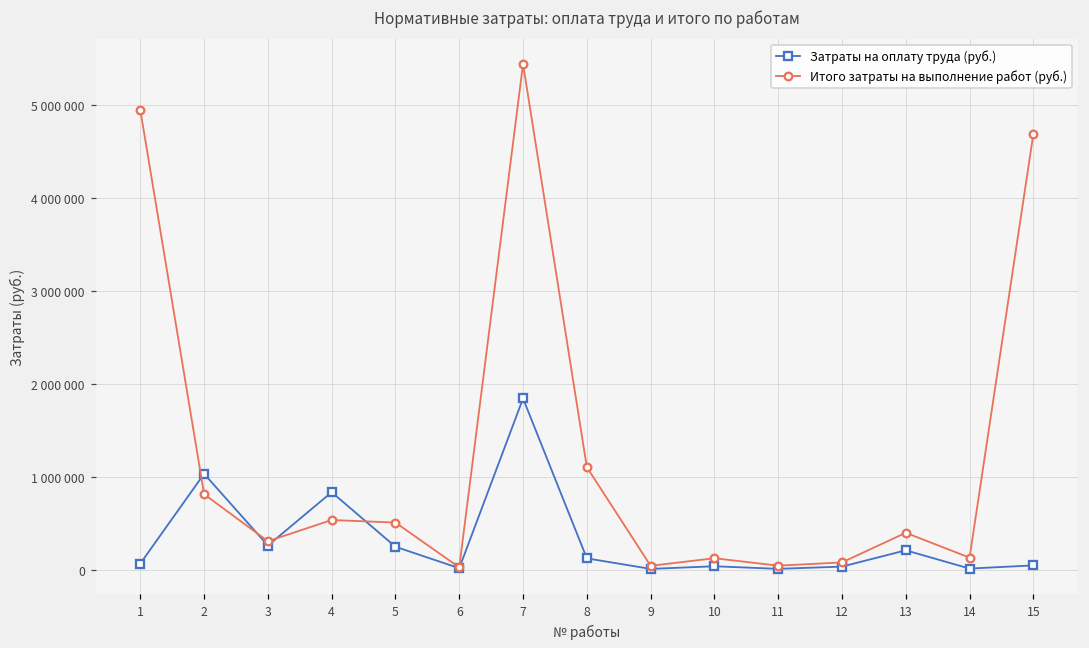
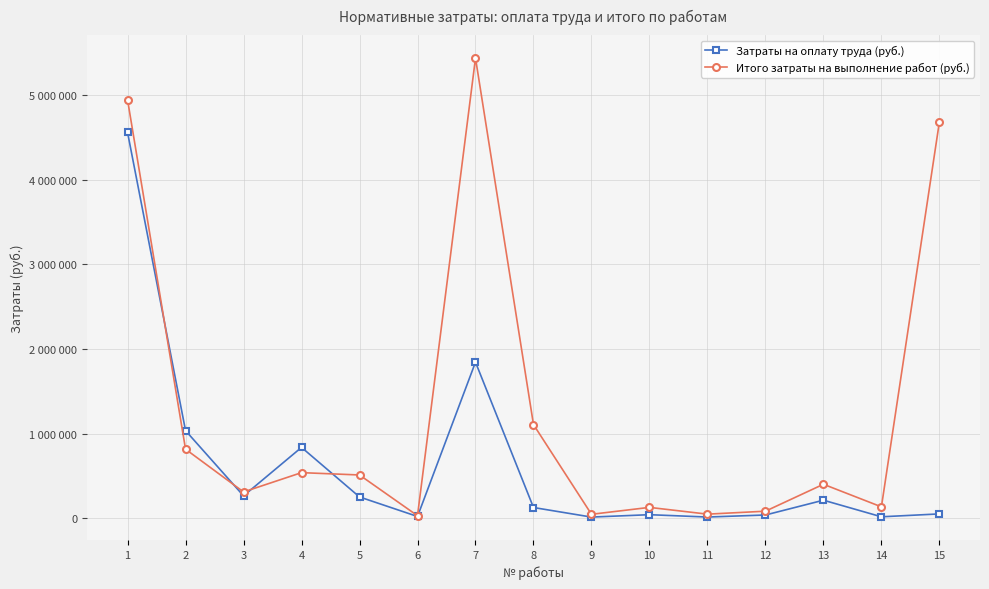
  {
    "Затраты на оплату труда (руб.)": {
-     "1": 100000,
+     "1": 4600000,
      "2": 1000000,
      "3": 300000,
      "4": 800000,
      "5": 300000,
      "7": 1800000,
      "8": 100000,
      "9": 0,
      "10": 0,
      "11": 0,
      "12": 0,
      "13": 200000,
      "14": 0,
      "15": 100000
    },
    "Итого затраты на выполнение работ (руб.)": {
      "1": 4900000,
      "2": 800000,
      "3": 300000,
      "4": 500000,
      "5": 500000,
      "7": 5400000,
      "8": 1100000,
      "9": 0,
      "10": 100000,
      "11": 0,
      "12": 100000,
      "13": 400000,
      "14": 100000,
      "15": 4700000
    }
  }
